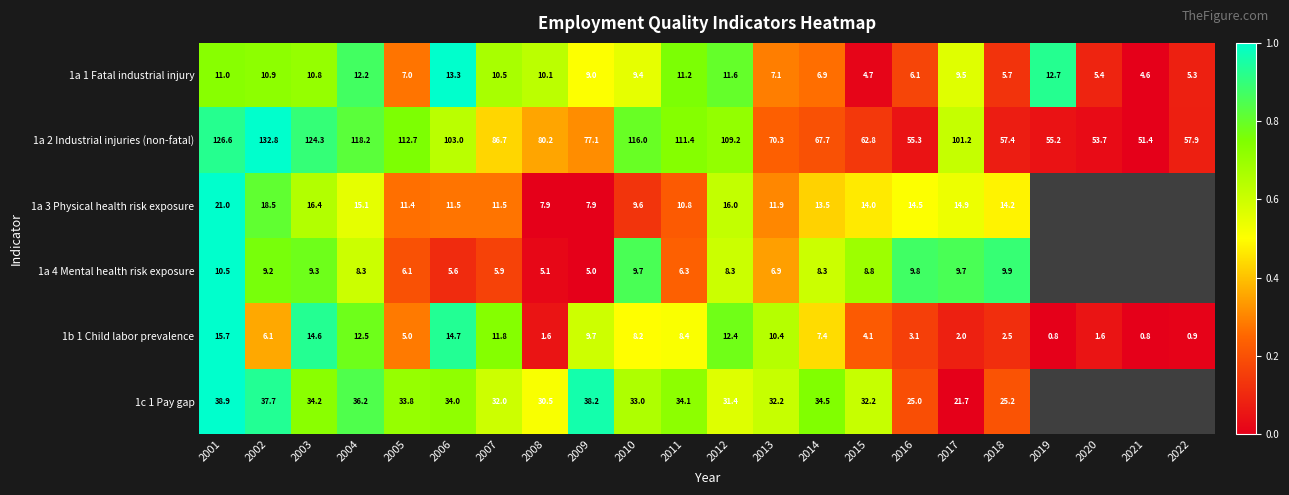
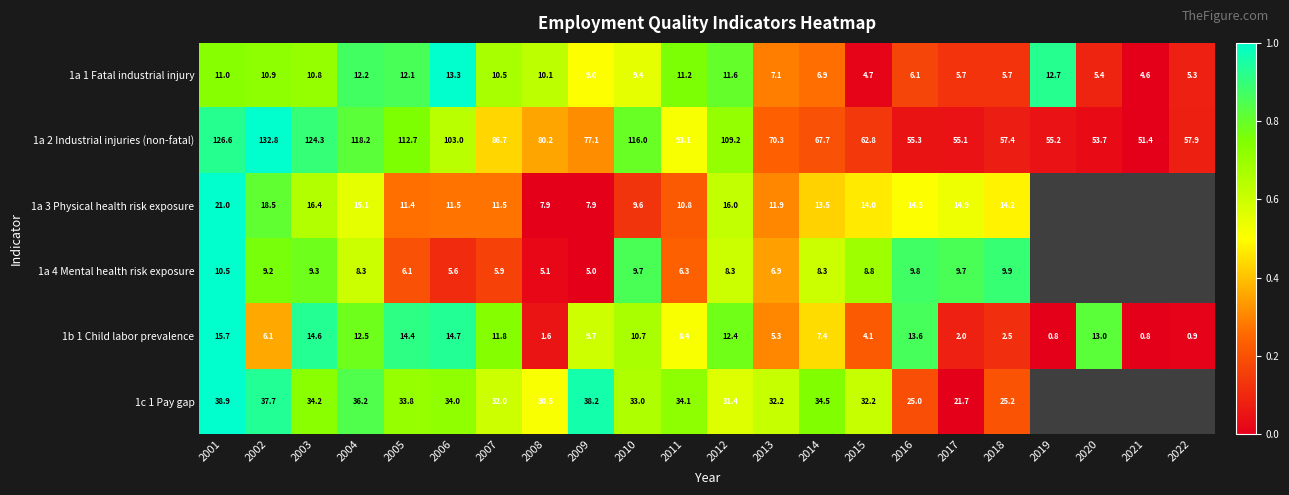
  {
    "1a 1 Fatal industrial injury": {
      "2001": 11.0,
      "2002": 10.9,
      "2003": 10.8,
      "2004": 12.2,
-     "2005": 7.0,
+     "2005": 12.1,
      "2006": 13.3,
      "2007": 10.5,
      "2008": 10.1,
      "2009": 9.0,
      "2010": 9.4,
      "2011": 11.2,
      "2012": 11.6,
      "2013": 7.1,
      "2014": 6.9,
      "2015": 4.7,
      "2016": 6.1,
-     "2017": 9.5,
+     "2017": 5.7,
      "2018": 5.7,
      "2019": 12.7,
      "2020": 5.4,
      "2021": 4.6,
      "2022": 5.3
    },
    "1a 2 Industrial injuries (non-fatal)": {
      "2001": 126.6,
      "2002": 132.8,
      "2003": 124.3,
      "2004": 118.2,
      "2005": 112.7,
      "2006": 103.0,
      "2007": 86.7,
      "2008": 80.2,
      "2009": 77.1,
      "2010": 116.0,
-     "2011": 111.4,
+     "2011": 93.1,
      "2012": 109.2,
      "2013": 70.3,
      "2014": 67.7,
      "2015": 62.8,
      "2016": 55.3,
-     "2017": 101.2,
+     "2017": 55.1,
      "2018": 57.4,
      "2019": 55.2,
      "2020": 53.7,
      "2021": 51.4,
      "2022": 57.9
    },
    "1a 3 Physical health risk exposure": {
      "2001": 21.0,
      "2002": 18.5,
      "2003": 16.4,
      "2004": 15.1,
      "2005": 11.4,
      "2006": 11.5,
      "2007": 11.5,
      "2008": 7.9,
      "2009": 7.9,
      "2010": 9.6,
      "2011": 10.8,
      "2012": 16.0,
      "2013": 11.9,
      "2014": 13.5,
      "2015": 14.0,
      "2016": 14.5,
      "2017": 14.9,
      "2018": 14.2
    },
    "1a 4 Mental health risk exposure": {
      "2001": 10.5,
      "2002": 9.2,
      "2003": 9.3,
      "2004": 8.3,
      "2005": 6.1,
      "2006": 5.6,
      "2007": 5.9,
      "2008": 5.1,
      "2009": 5.0,
      "2010": 9.7,
      "2011": 6.3,
      "2012": 8.3,
      "2013": 6.9,
      "2014": 8.3,
      "2015": 8.8,
      "2016": 9.8,
      "2017": 9.7,
      "2018": 9.9
    },
    "1b 1 Child labor prevalence": {
      "2001": 15.7,
      "2002": 6.1,
      "2003": 14.6,
      "2004": 12.5,
-     "2005": 5.0,
+     "2005": 14.4,
      "2006": 14.7,
      "2007": 11.8,
      "2008": 1.6,
      "2009": 9.7,
-     "2010": 8.2,
+     "2010": 10.7,
      "2011": 8.4,
      "2012": 12.4,
-     "2013": 10.4,
+     "2013": 5.3,
      "2014": 7.4,
      "2015": 4.1,
-     "2016": 3.1,
+     "2016": 13.6,
      "2017": 2.0,
      "2018": 2.5,
      "2019": 0.8,
-     "2020": 1.6,
+     "2020": 13.0,
      "2021": 0.8,
      "2022": 0.9
    },
    "1c 1 Pay gap": {
      "2001": 38.9,
      "2002": 37.7,
      "2003": 34.2,
      "2004": 36.2,
      "2005": 33.8,
      "2006": 34.0,
      "2007": 32.0,
      "2008": 30.5,
      "2009": 38.2,
      "2010": 33.0,
      "2011": 34.1,
      "2012": 31.4,
      "2013": 32.2,
      "2014": 34.5,
      "2015": 32.2,
      "2016": 25.0,
      "2017": 21.7,
      "2018": 25.2
    }
  }
